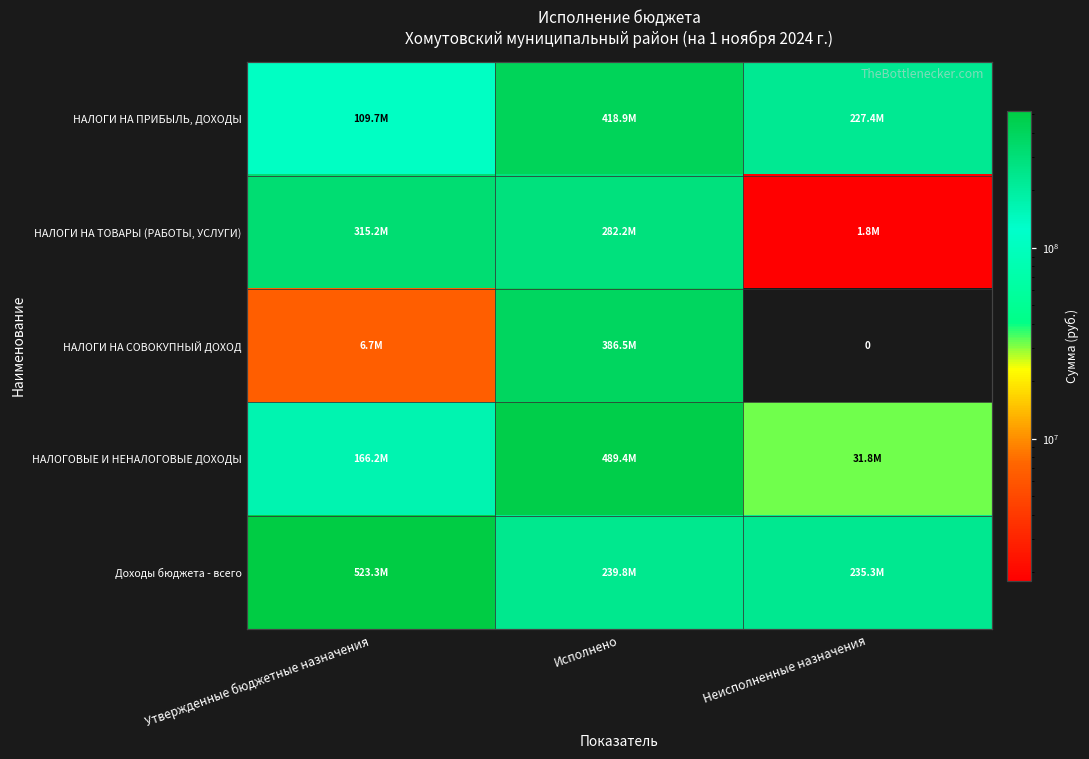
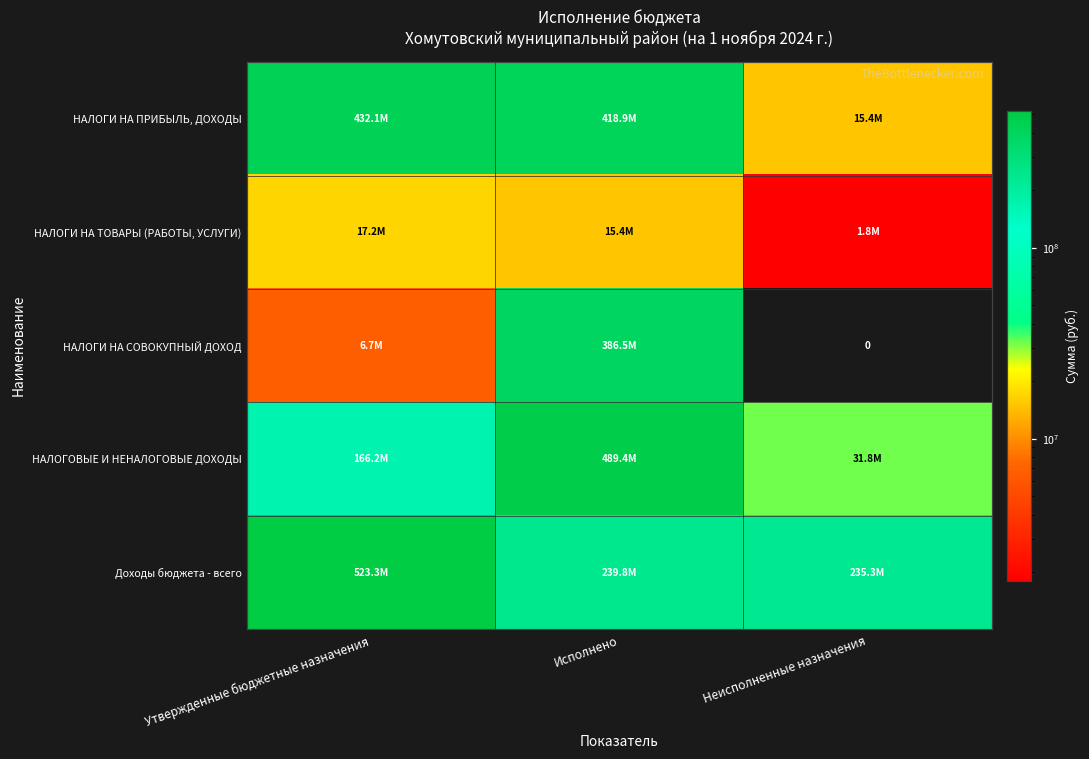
  {
    "НАЛОГИ НА ПРИБЫЛЬ, ДОХОДЫ": {
-     "Утвержденные бюджетные назначения": "109.7M",
+     "Утвержденные бюджетные назначения": "432.1M",
      "Исполнено": "418.9M",
-     "Неисполненные назначения": "227.4M"
+     "Неисполненные назначения": "15.4M"
    },
    "НАЛОГИ НА ТОВАРЫ (РАБОТЫ, УСЛУГИ)": {
-     "Утвержденные бюджетные назначения": "315.2M",
-     "Исполнено": "282.2M",
+     "Утвержденные бюджетные назначения": "17.2M",
+     "Исполнено": "15.4M",
      "Неисполненные назначения": "1.8M"
    },
    "НАЛОГИ НА СОВОКУПНЫЙ ДОХОД": {
      "Утвержденные бюджетные назначения": "6.7M",
      "Исполнено": "386.5M",
      "Неисполненные назначения": "0"
    },
    "НАЛОГОВЫЕ И НЕНАЛОГОВЫЕ ДОХОДЫ": {
      "Утвержденные бюджетные назначения": "166.2M",
      "Исполнено": "489.4M",
      "Неисполненные назначения": "31.8M"
    },
    "Доходы бюджета - всего": {
      "Утвержденные бюджетные назначения": "523.3M",
      "Исполнено": "239.8M",
      "Неисполненные назначения": "235.3M"
    }
  }
